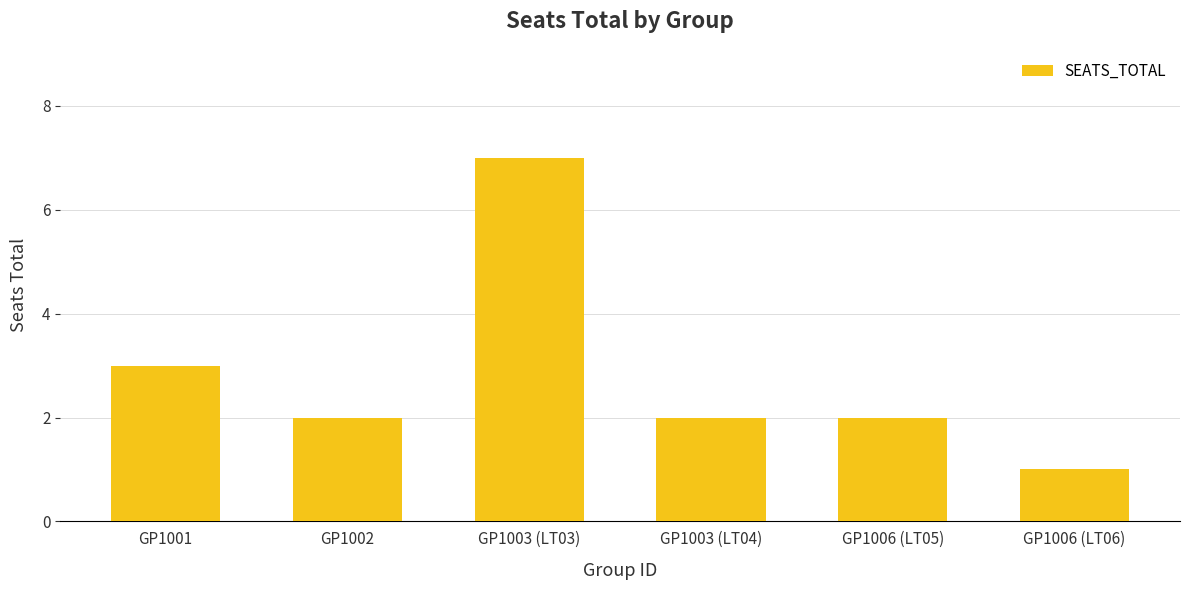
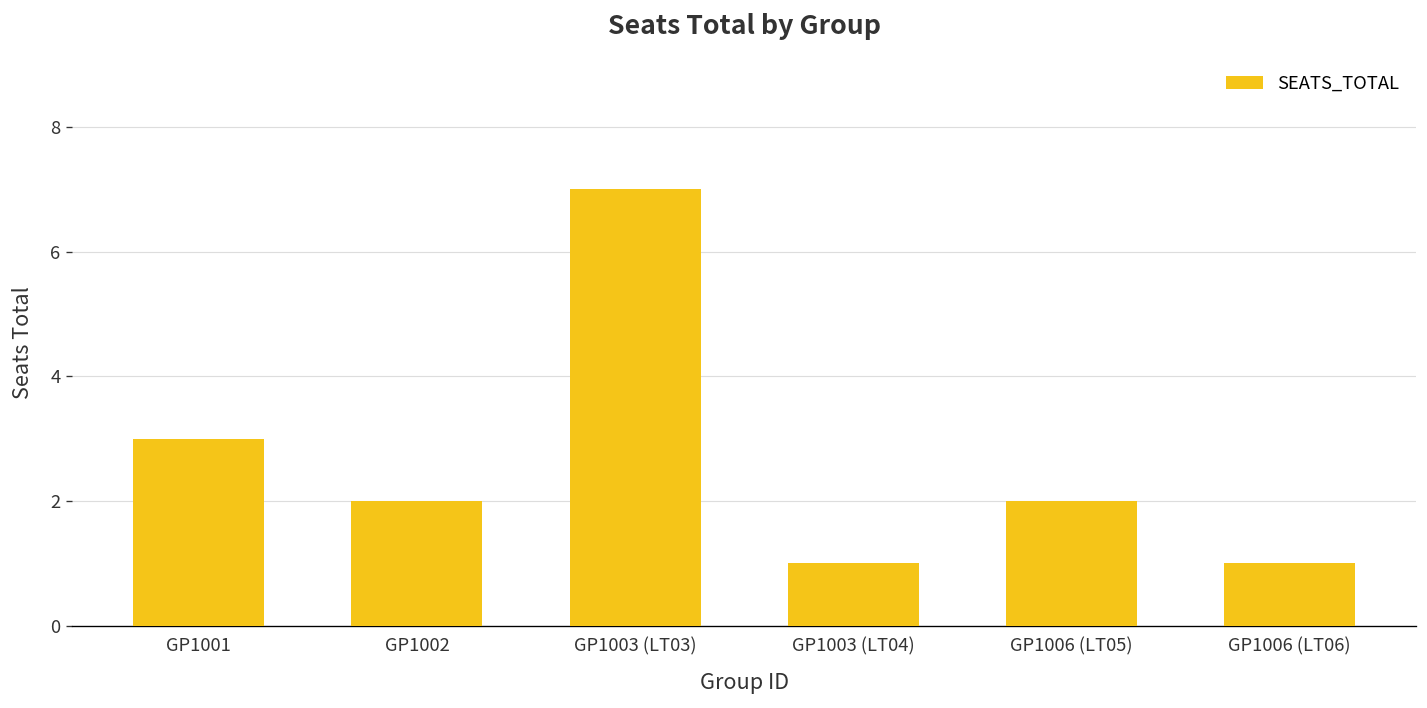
  {
    "GP1001": 3,
    "GP1002": 2,
    "GP1003 (LT03)": 7,
-   "GP1003 (LT04)": 2,
+   "GP1003 (LT04)": 1,
    "GP1006 (LT05)": 2,
    "GP1006 (LT06)": 1
  }
